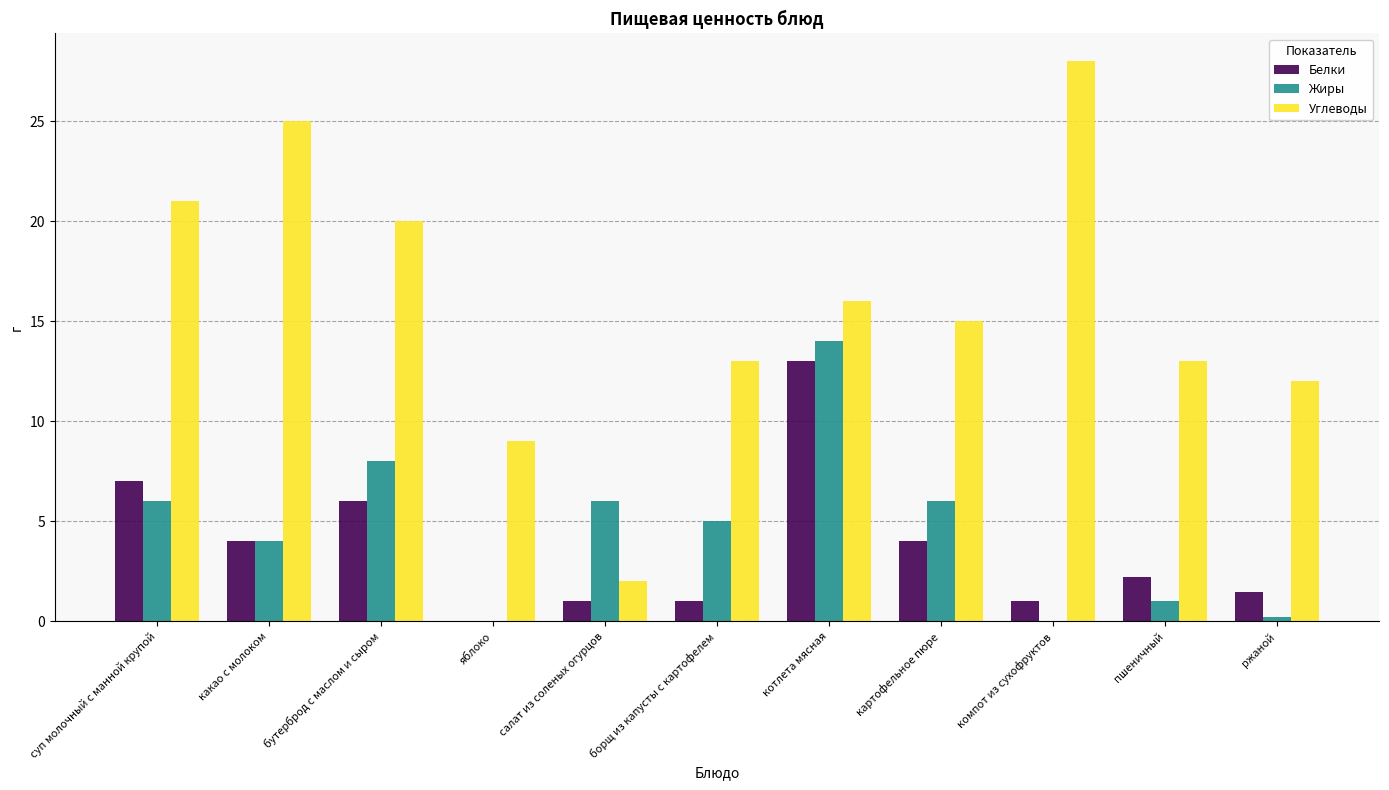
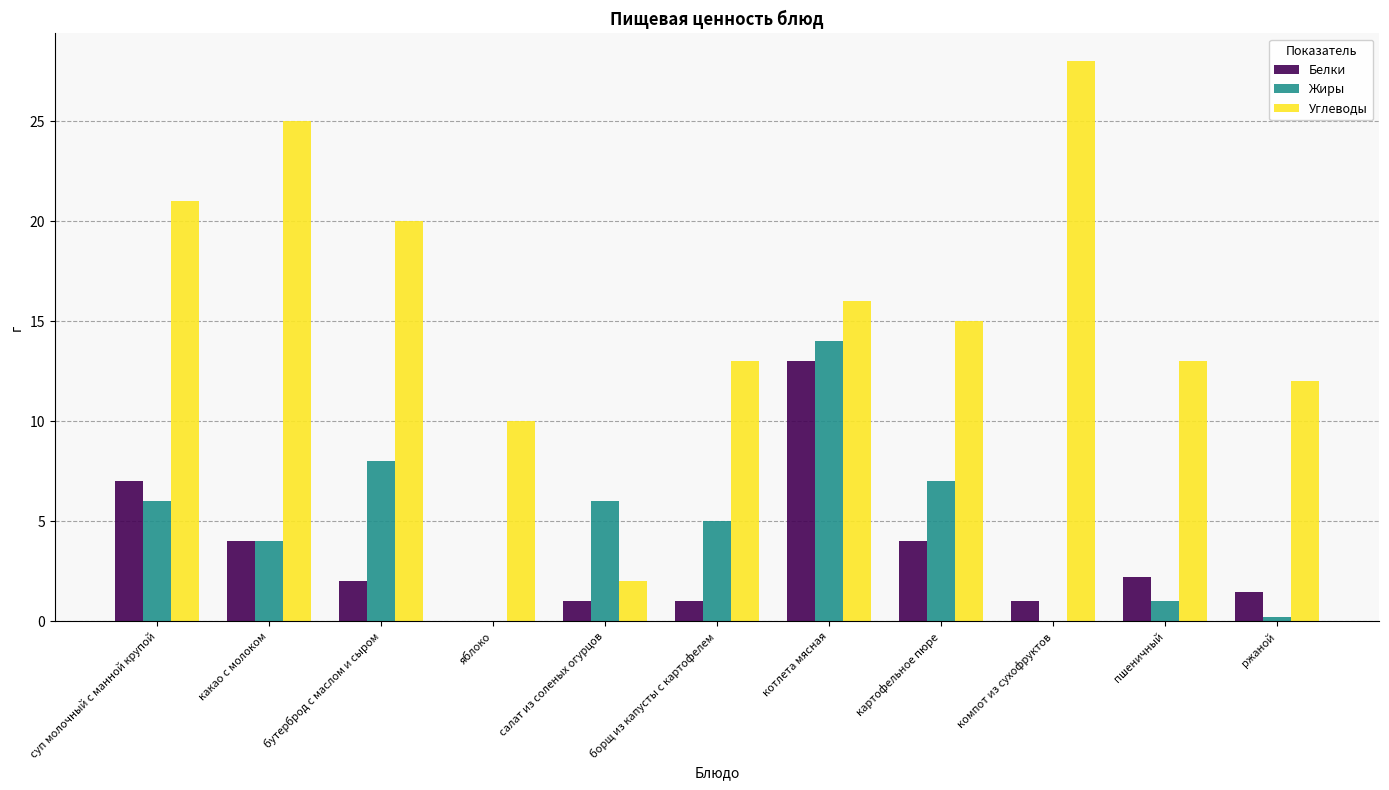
  {
    "Белки": {
      "суп молочный с манной крупой": 7,
      "какао с молоком": 4,
-     "бутерброд с маслом и сыром": 6,
+     "бутерброд с маслом и сыром": 2,
      "яблоко": 0,
      "салат из соленых огурцов": 1,
      "борщ из капусты с картофелем": 1,
      "котлета мясная": 13,
      "картофельное пюре": 4,
      "компот из сухофруктов": 1,
      "пшеничный": 2.2,
      "ржаной": 1.5
    },
    "Жиры": {
      "суп молочный с манной крупой": 6,
      "какао с молоком": 4,
      "бутерброд с маслом и сыром": 8,
      "яблоко": 0,
      "салат из соленых огурцов": 6,
      "борщ из капусты с картофелем": 5,
      "котлета мясная": 14,
-     "картофельное пюре": 6,
+     "картофельное пюре": 7,
      "компот из сухофруктов": 0,
      "пшеничный": 1,
      "ржаной": 0.2
    },
    "Углеводы": {
      "суп молочный с манной крупой": 21,
      "какао с молоком": 25,
      "бутерброд с маслом и сыром": 20,
-     "яблоко": 9,
+     "яблоко": 10,
      "салат из соленых огурцов": 2,
      "борщ из капусты с картофелем": 13,
      "котлета мясная": 16,
      "картофельное пюре": 15,
      "компот из сухофруктов": 28,
      "пшеничный": 13,
      "ржаной": 12
    }
  }
